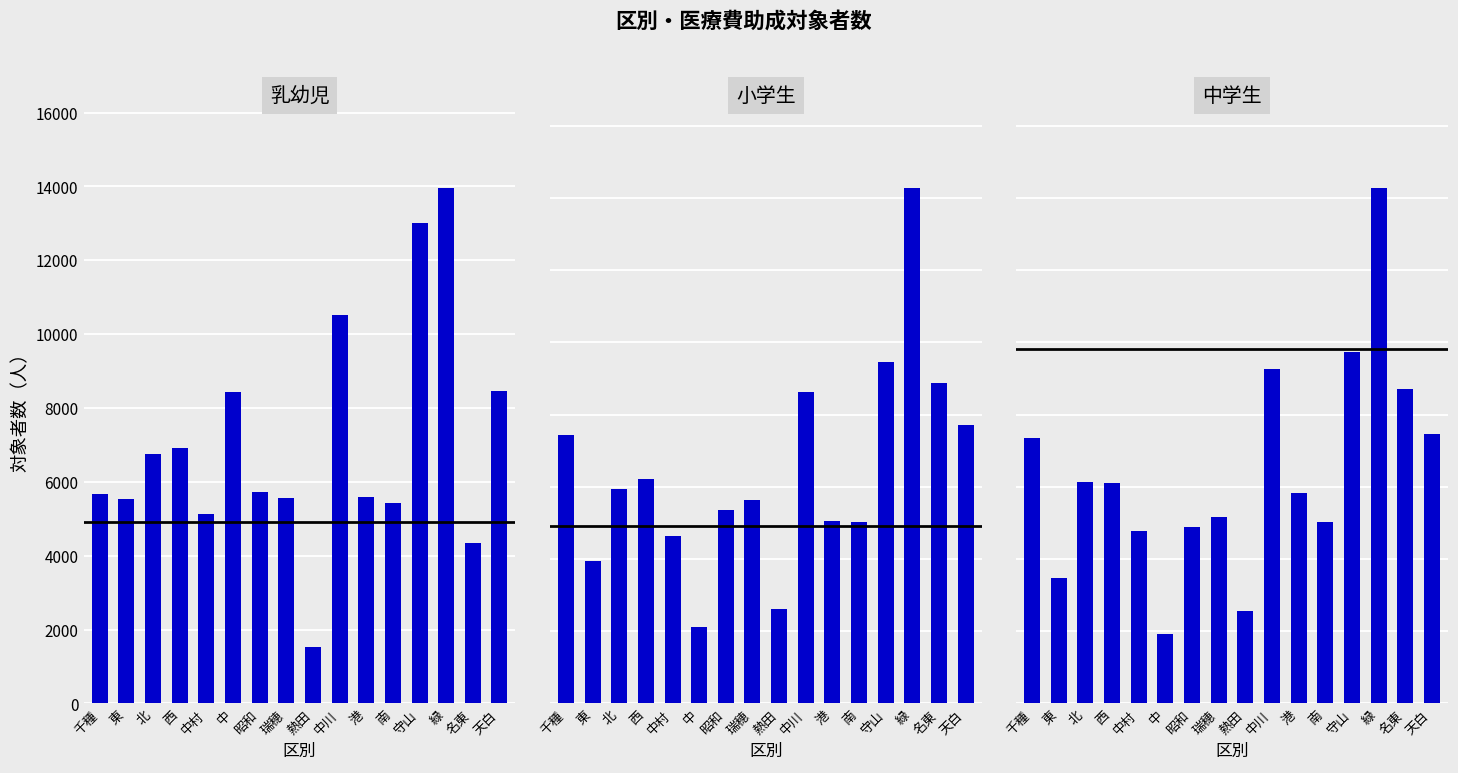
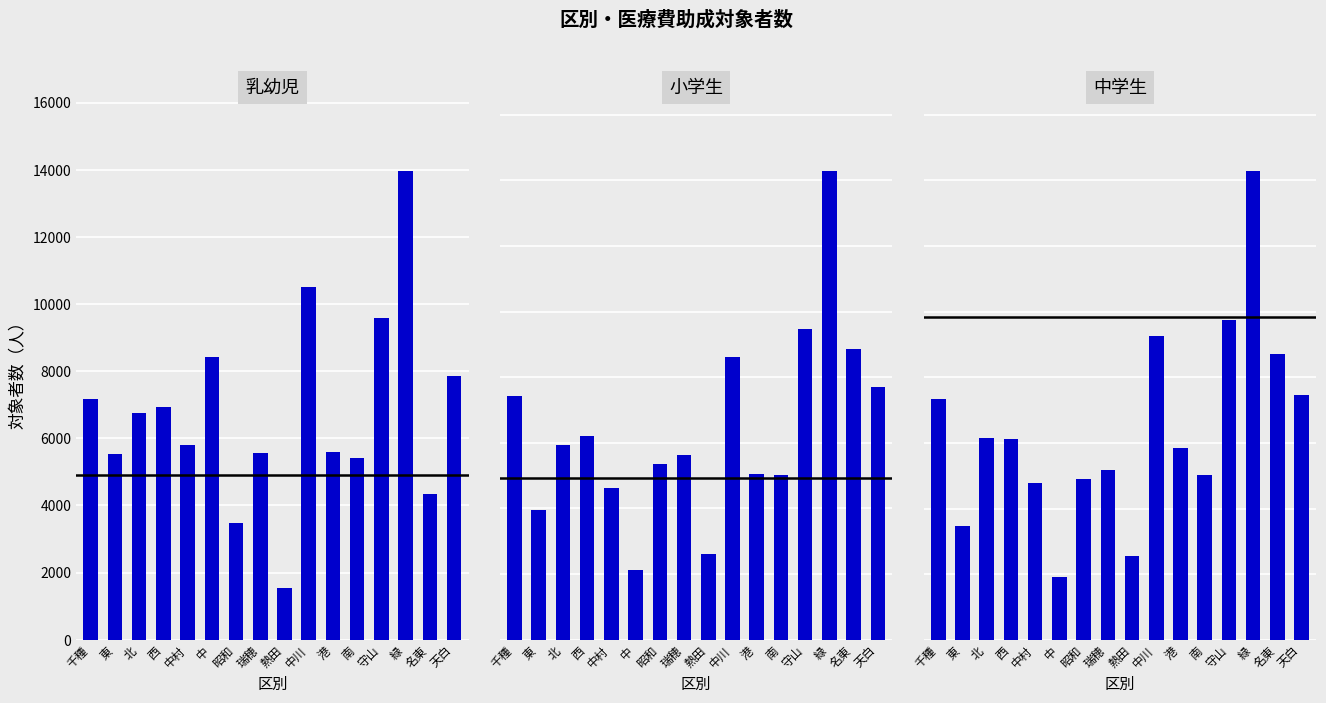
  {
    "乳幼児": {
-     "千種": 5700,
+     "千種": 7200,
      "東": 5500,
      "北": 6800,
      "西": 6900,
-     "中村": 5100,
+     "中村": 5800,
      "中": 8400,
-     "昭和": 5700,
+     "昭和": 3500,
      "瑞穂": 5600,
      "熱田": 1500,
      "中川": 10500,
      "港": 5600,
      "南": 5400,
-     "守山": 13000,
+     "守山": 9600,
      "緑": 14000,
      "名東": 4300,
-     "天白": 8400
+     "天白": 7900
    }
  }
